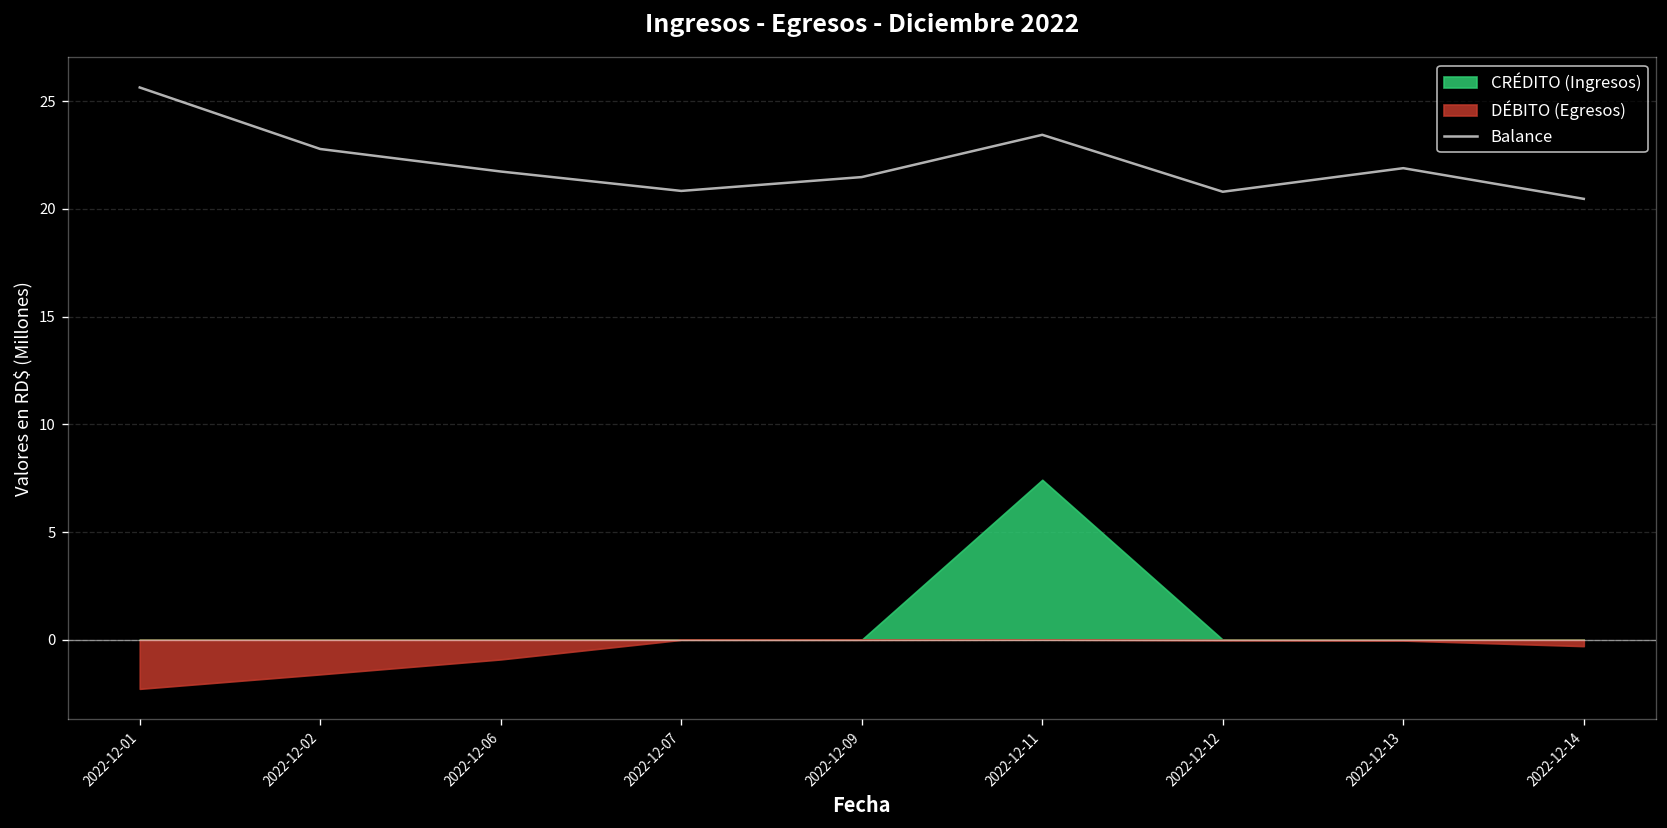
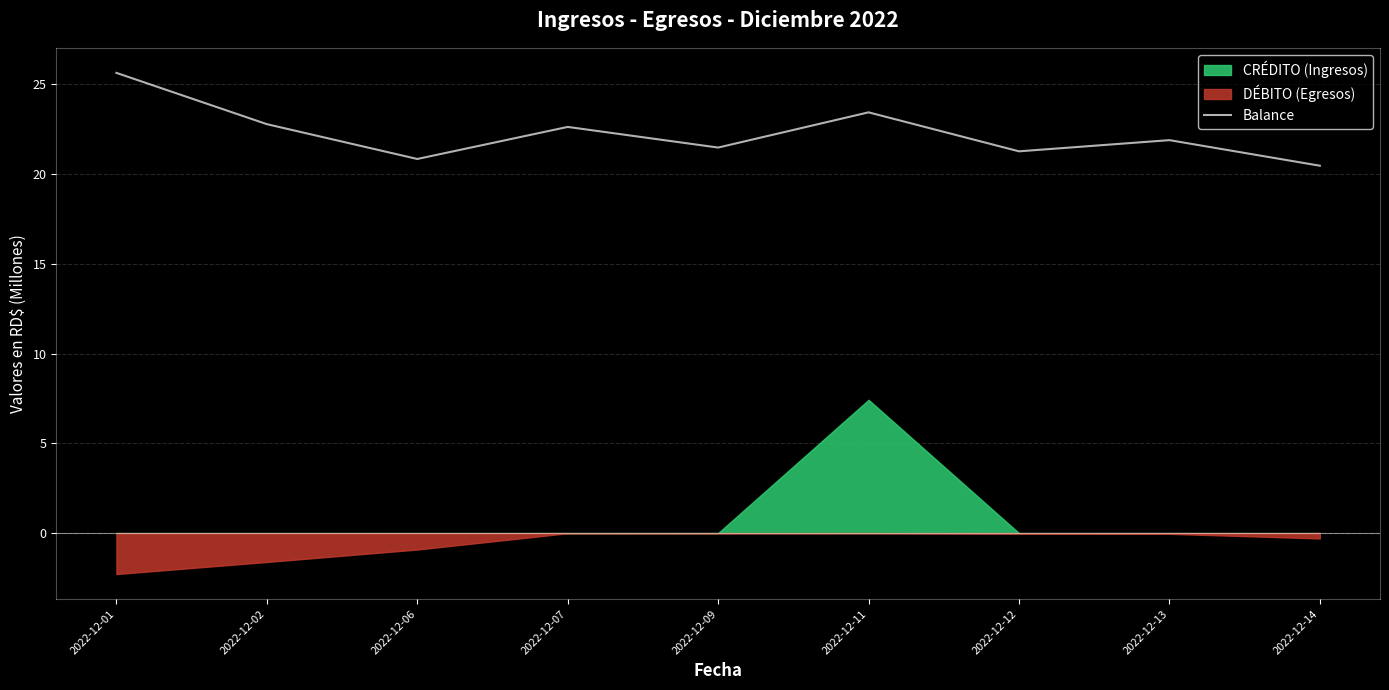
  {
    "Balance": {
      "2022-12-01": 25.6,
      "2022-12-02": 22.8,
-     "2022-12-06": 21.7,
-     "2022-12-07": 20.8,
+     "2022-12-06": 20.8,
+     "2022-12-07": 22.6,
      "2022-12-09": 21.5,
      "2022-12-11": 23.4,
-     "2022-12-12": 20.8,
+     "2022-12-12": 21.3,
      "2022-12-13": 21.9,
      "2022-12-14": 20.5
    },
    "CRÉDITO (Ingresos)": {
      "2022-12-11": 7.4
    }
  }
